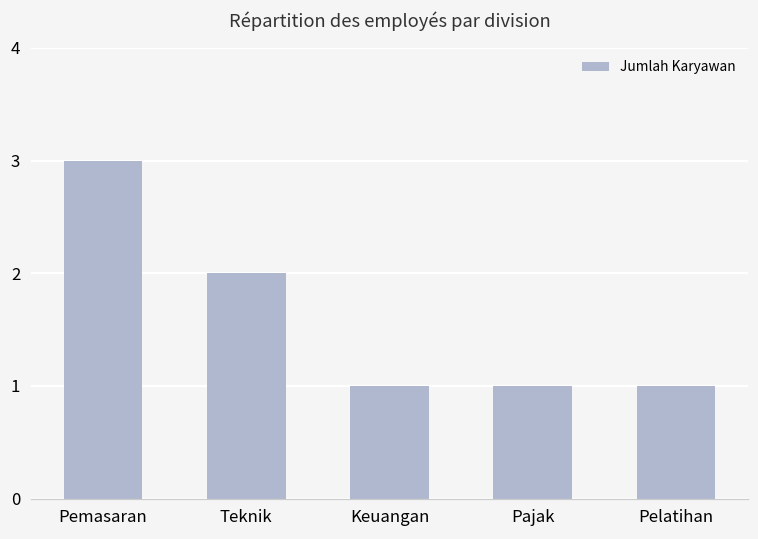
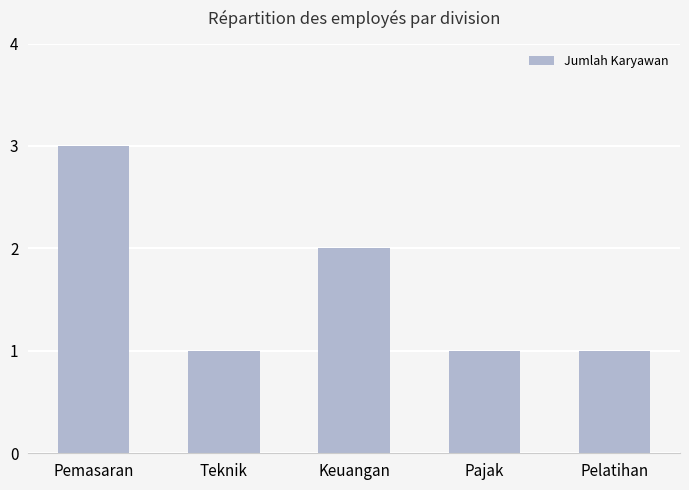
  {
    "Pemasaran": 3,
-   "Teknik": 2,
-   "Keuangan": 1,
+   "Teknik": 1,
+   "Keuangan": 2,
    "Pajak": 1,
    "Pelatihan": 1
  }
